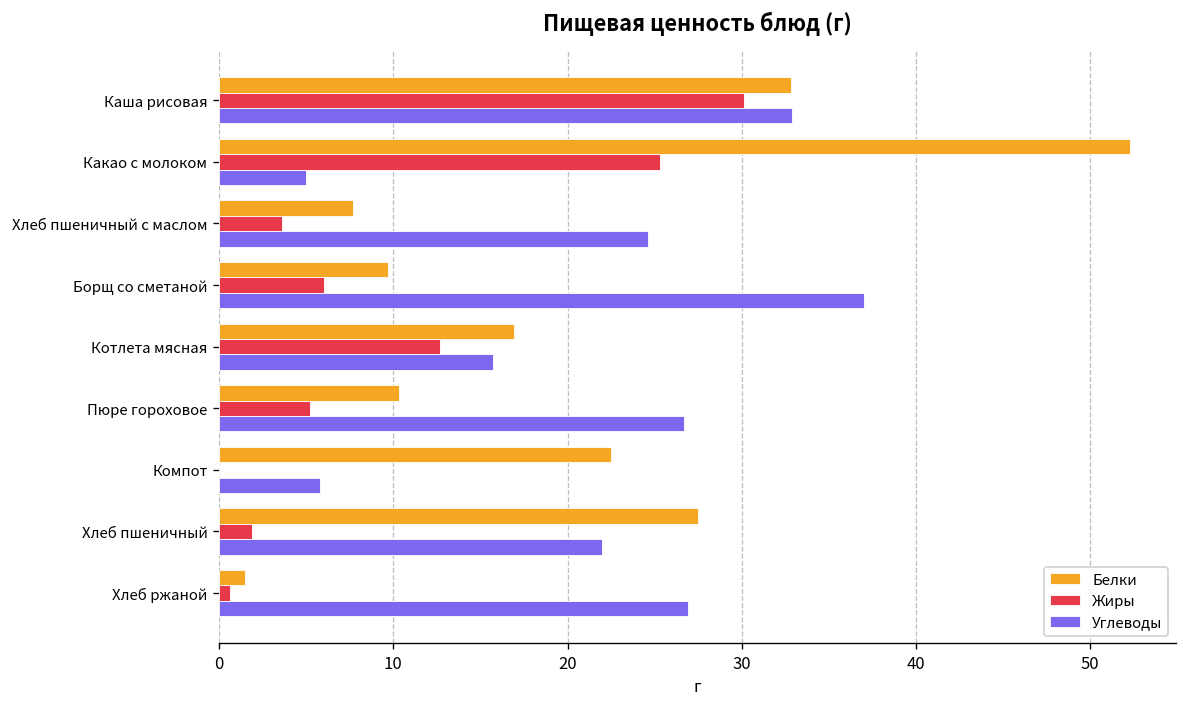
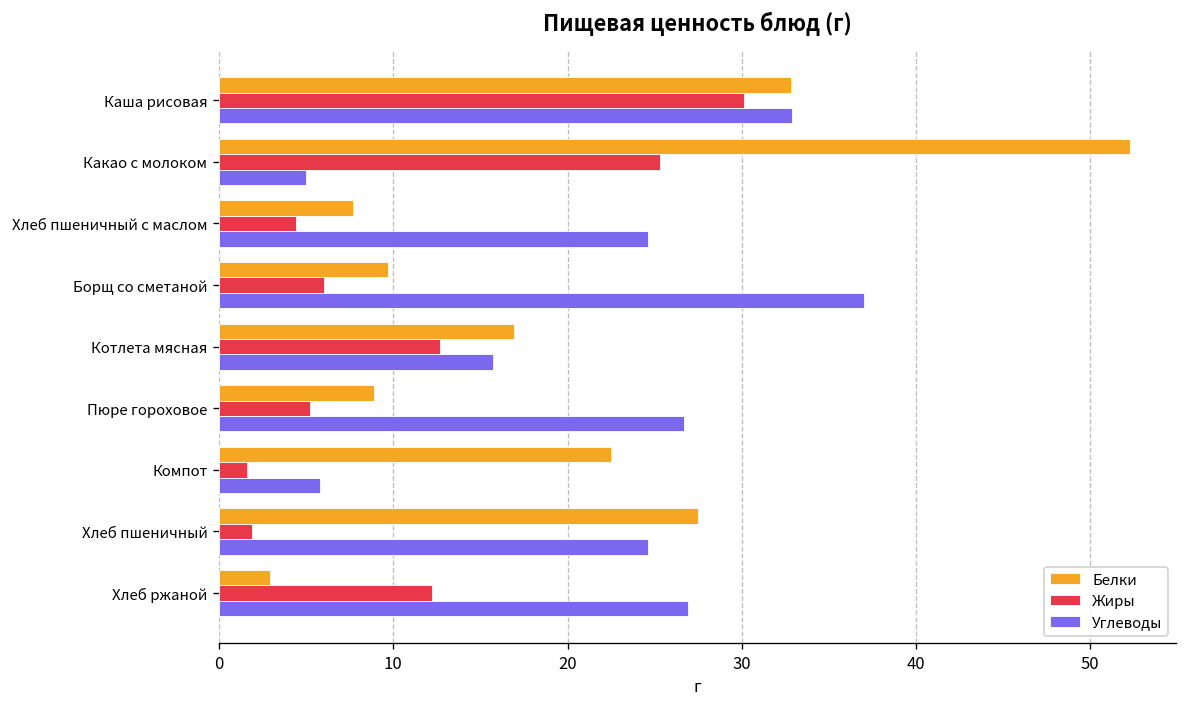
  {
    "Белки": {
      "Каша рисовая": 32.8,
      "Какао с молоком": 52.3,
      "Хлеб пшеничный с маслом": 7.7,
      "Борщ со сметаной": 9.7,
      "Котлета мясная": 16.9,
-     "Пюре гороховое": 10.3,
+     "Пюре гороховое": 8.9,
      "Компот": 22.5,
      "Хлеб пшеничный": 27.5,
-     "Хлеб ржаной": 1.5
+     "Хлеб ржаной": 2.9
    },
    "Жиры": {
      "Каша рисовая": 30.1,
      "Какао с молоком": 25.3,
-     "Хлеб пшеничный с маслом": 3.6,
+     "Хлеб пшеничный с маслом": 4.4,
      "Борщ со сметаной": 6.0,
      "Котлета мясная": 12.7,
      "Пюре гороховое": 5.2,
-     "Компот": 0.0,
+     "Компот": 1.6,
      "Хлеб пшеничный": 1.9,
-     "Хлеб ржаной": 0.6
+     "Хлеб ржаной": 12.2
    },
    "Углеводы": {
      "Каша рисовая": 32.9,
      "Какао с молоком": 5.0,
      "Хлеб пшеничный с маслом": 24.6,
      "Борщ со сметаной": 37.0,
      "Котлета мясная": 15.7,
      "Пюре гороховое": 26.7,
      "Компот": 5.8,
-     "Хлеб пшеничный": 22.0,
+     "Хлеб пшеничный": 24.6,
      "Хлеб ржаной": 26.9
    }
  }
